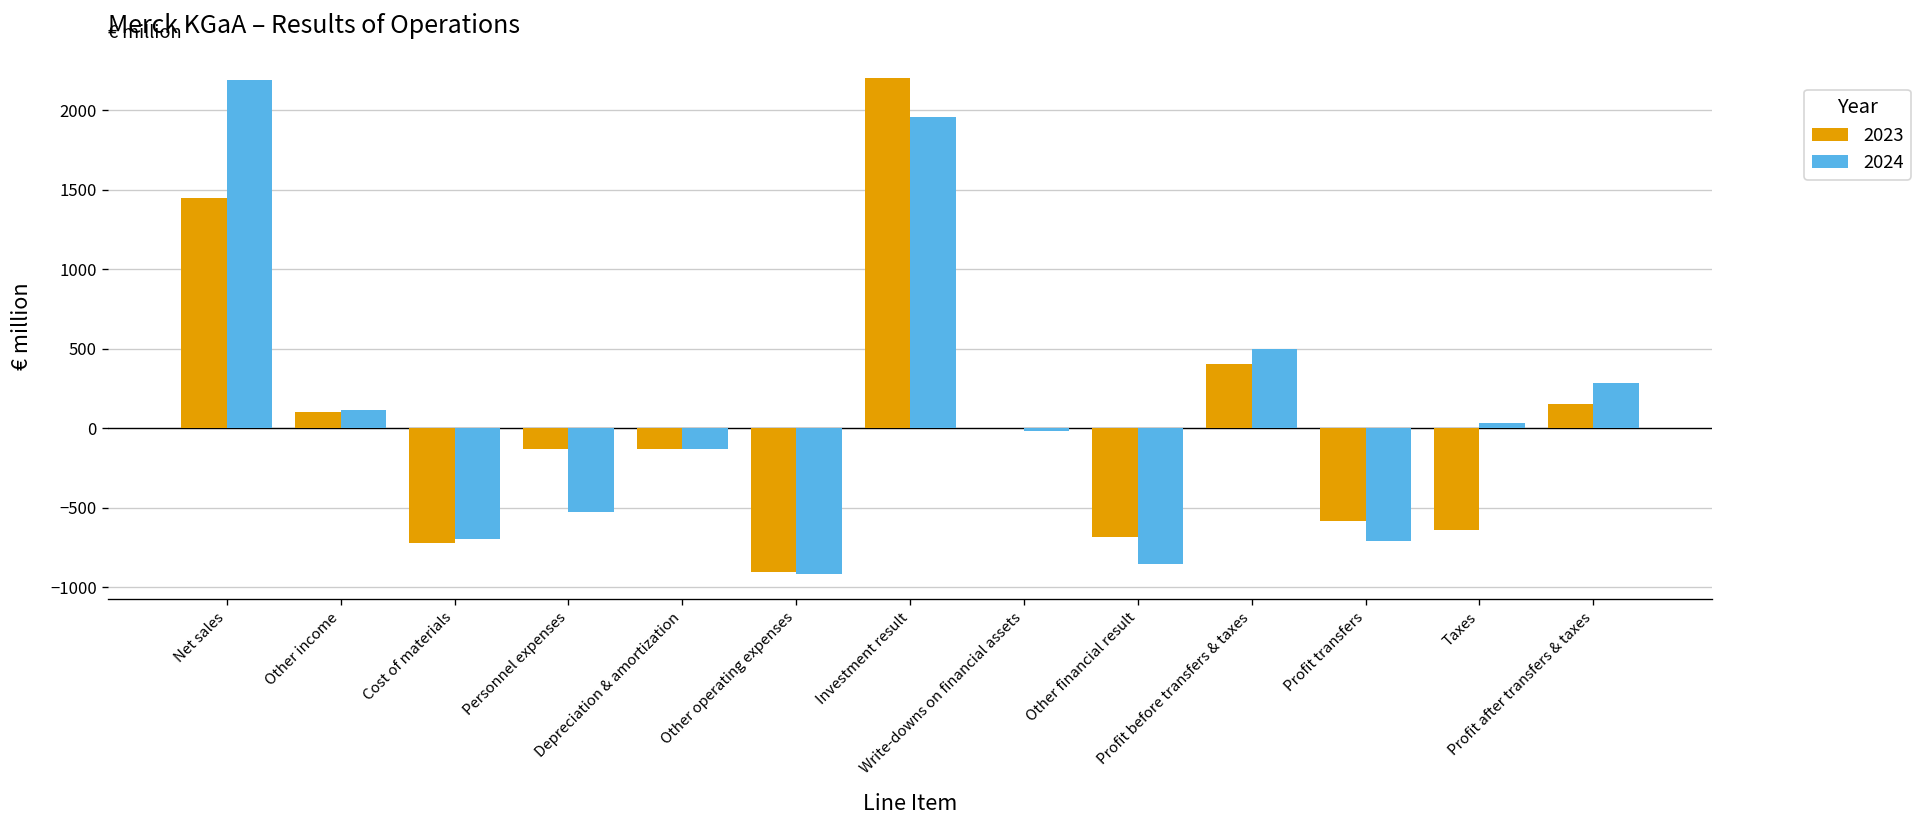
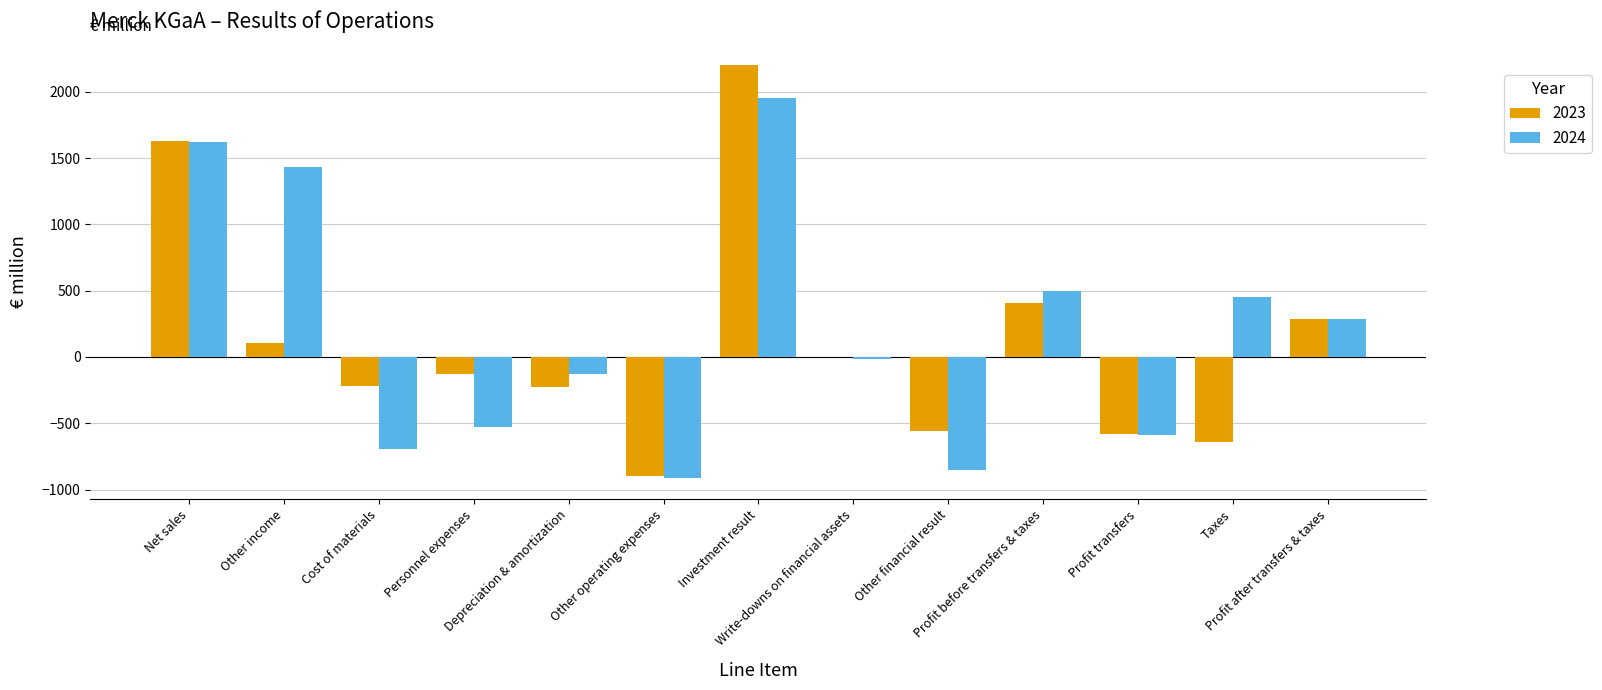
  {
    "2023": {
-     "Net sales": 1450,
+     "Net sales": 1630,
      "Other income": 110,
-     "Cost of materials": -720,
+     "Cost of materials": -220,
      "Personnel expenses": -130,
-     "Depreciation & amortization": -130,
+     "Depreciation & amortization": -230,
      "Other operating expenses": -900,
      "Investment result": 2200,
      "Write-downs on financial assets": 0,
-     "Other financial result": -690,
+     "Other financial result": -560,
      "Profit before transfers & taxes": 410,
      "Profit transfers": -580,
      "Taxes": -640,
-     "Profit after transfers & taxes": 150
+     "Profit after transfers & taxes": 290
    },
    "2024": {
-     "Net sales": 2190,
-     "Other income": 110,
+     "Net sales": 1620,
+     "Other income": 1430,
      "Cost of materials": -690,
      "Personnel expenses": -530,
      "Depreciation & amortization": -130,
      "Other operating expenses": -920,
      "Investment result": 1960,
      "Other financial result": -850,
      "Profit before transfers & taxes": 500,
-     "Profit transfers": -710,
-     "Taxes": 40,
+     "Profit transfers": -590,
+     "Taxes": 460,
      "Profit after transfers & taxes": 280
    }
  }
